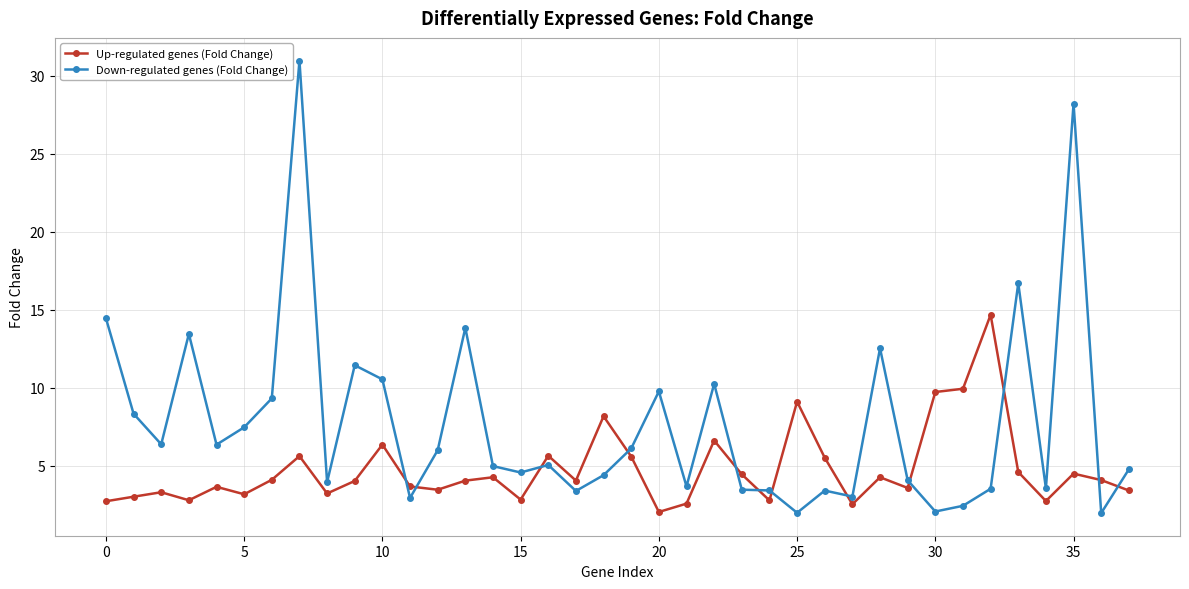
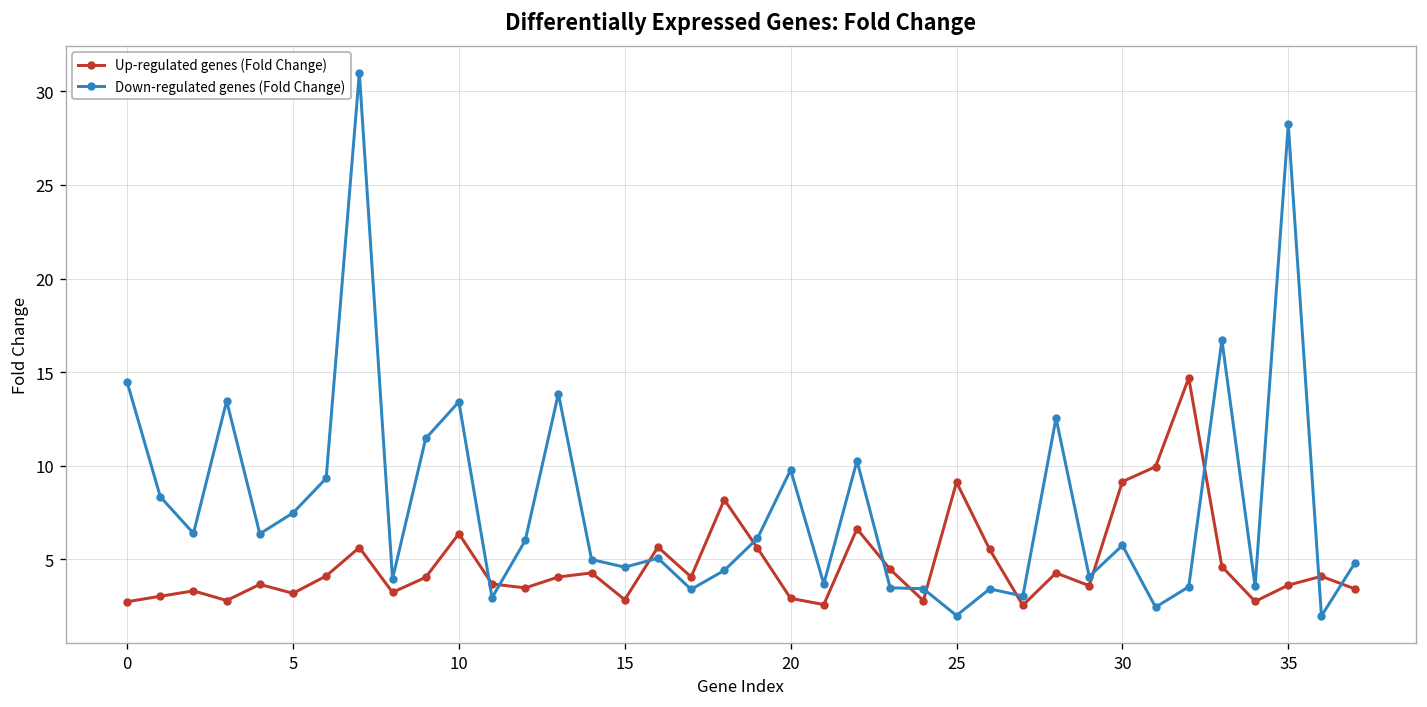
  {
    "Up-regulated genes (Fold Change)": {
      "0": 2.7,
      "5": 3.2,
      "10": 6.4,
      "15": 2.8,
-     "20": 2.0,
+     "20": 2.9,
      "25": 9.1,
-     "30": 9.7,
-     "35": 4.5
+     "30": 9.2,
+     "35": 3.6
    },
    "Down-regulated genes (Fold Change)": {
      "0": 14.5,
      "5": 7.5,
-     "10": 10.6,
+     "10": 13.4,
      "15": 4.6,
      "20": 9.8,
      "25": 2.0,
-     "30": 2.1,
+     "30": 5.7,
      "35": 28.2
    }
  }
